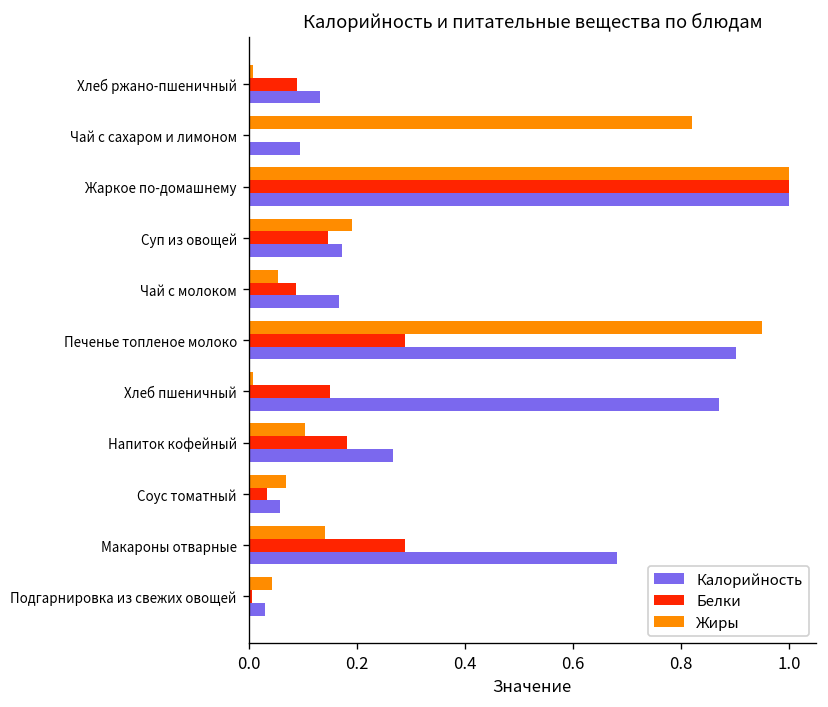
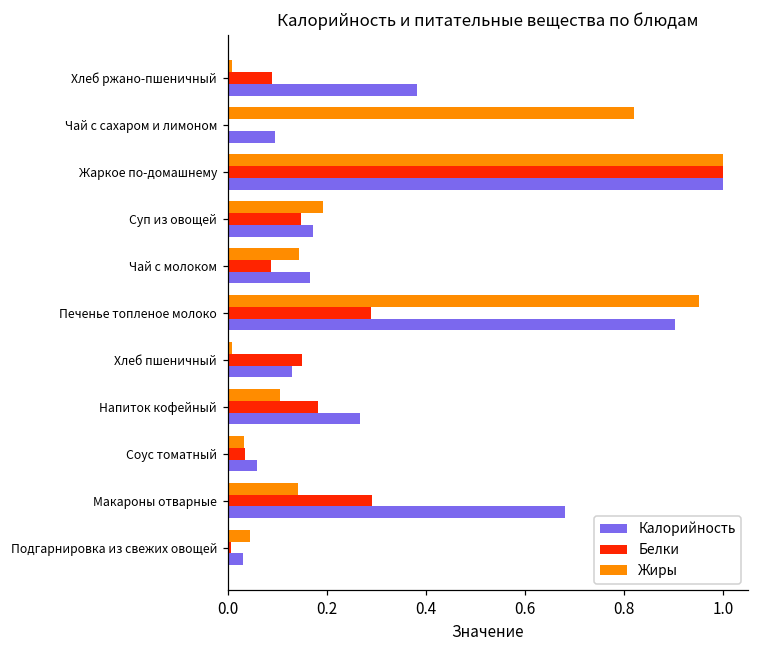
  {
    "Калорийность": {
-     "Хлеб ржано-пшеничный": 0.13,
+     "Хлеб ржано-пшеничный": 0.38,
      "Чай с сахаром и лимоном": 0.10,
      "Жаркое по-домашнему": 1.00,
      "Суп из овощей": 0.17,
      "Чай с молоком": 0.17,
      "Печенье топленое молоко": 0.90,
-     "Хлеб пшеничный": 0.87,
+     "Хлеб пшеничный": 0.13,
      "Напиток кофейный": 0.27,
      "Соус томатный": 0.06,
      "Макароны отварные": 0.68,
      "Подгарнировка из свежих овощей": 0.03
    },
    "Белки": {
      "Хлеб ржано-пшеничный": 0.09,
      "Чай с сахаром и лимоном": 0.00,
      "Жаркое по-домашнему": 1.00,
      "Суп из овощей": 0.15,
      "Чай с молоком": 0.09,
      "Печенье топленое молоко": 0.29,
      "Хлеб пшеничный": 0.15,
      "Напиток кофейный": 0.18,
      "Соус томатный": 0.03,
      "Макароны отварные": 0.29,
      "Подгарнировка из свежих овощей": 0.01
    },
    "Жиры": {
      "Хлеб ржано-пшеничный": 0.01,
      "Чай с сахаром и лимоном": 0.82,
      "Жаркое по-домашнему": 1.00,
      "Суп из овощей": 0.19,
-     "Чай с молоком": 0.05,
+     "Чай с молоком": 0.14,
      "Печенье топленое молоко": 0.95,
      "Хлеб пшеничный": 0.01,
      "Напиток кофейный": 0.11,
-     "Соус томатный": 0.07,
+     "Соус томатный": 0.03,
      "Макароны отварные": 0.14,
      "Подгарнировка из свежих овощей": 0.04
    }
  }
